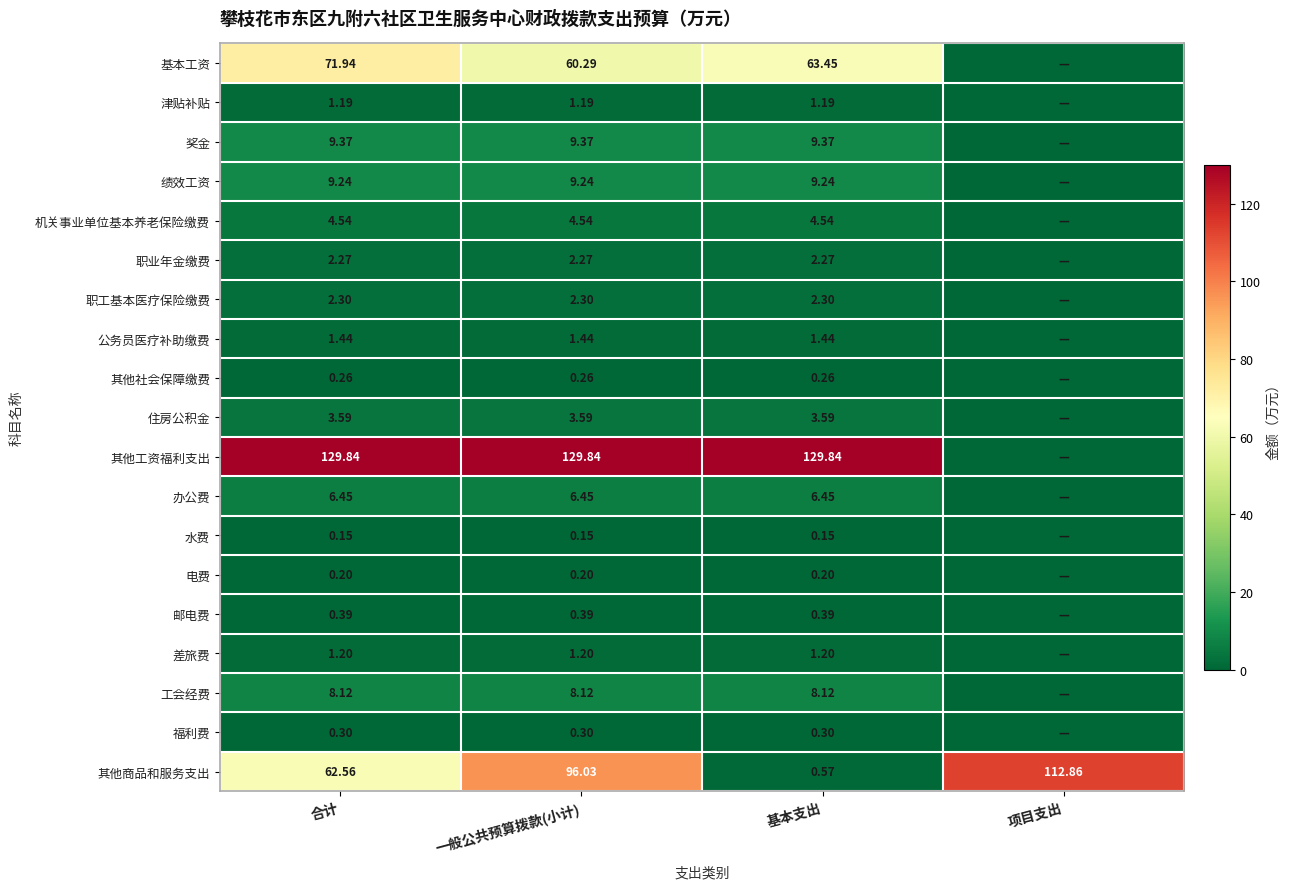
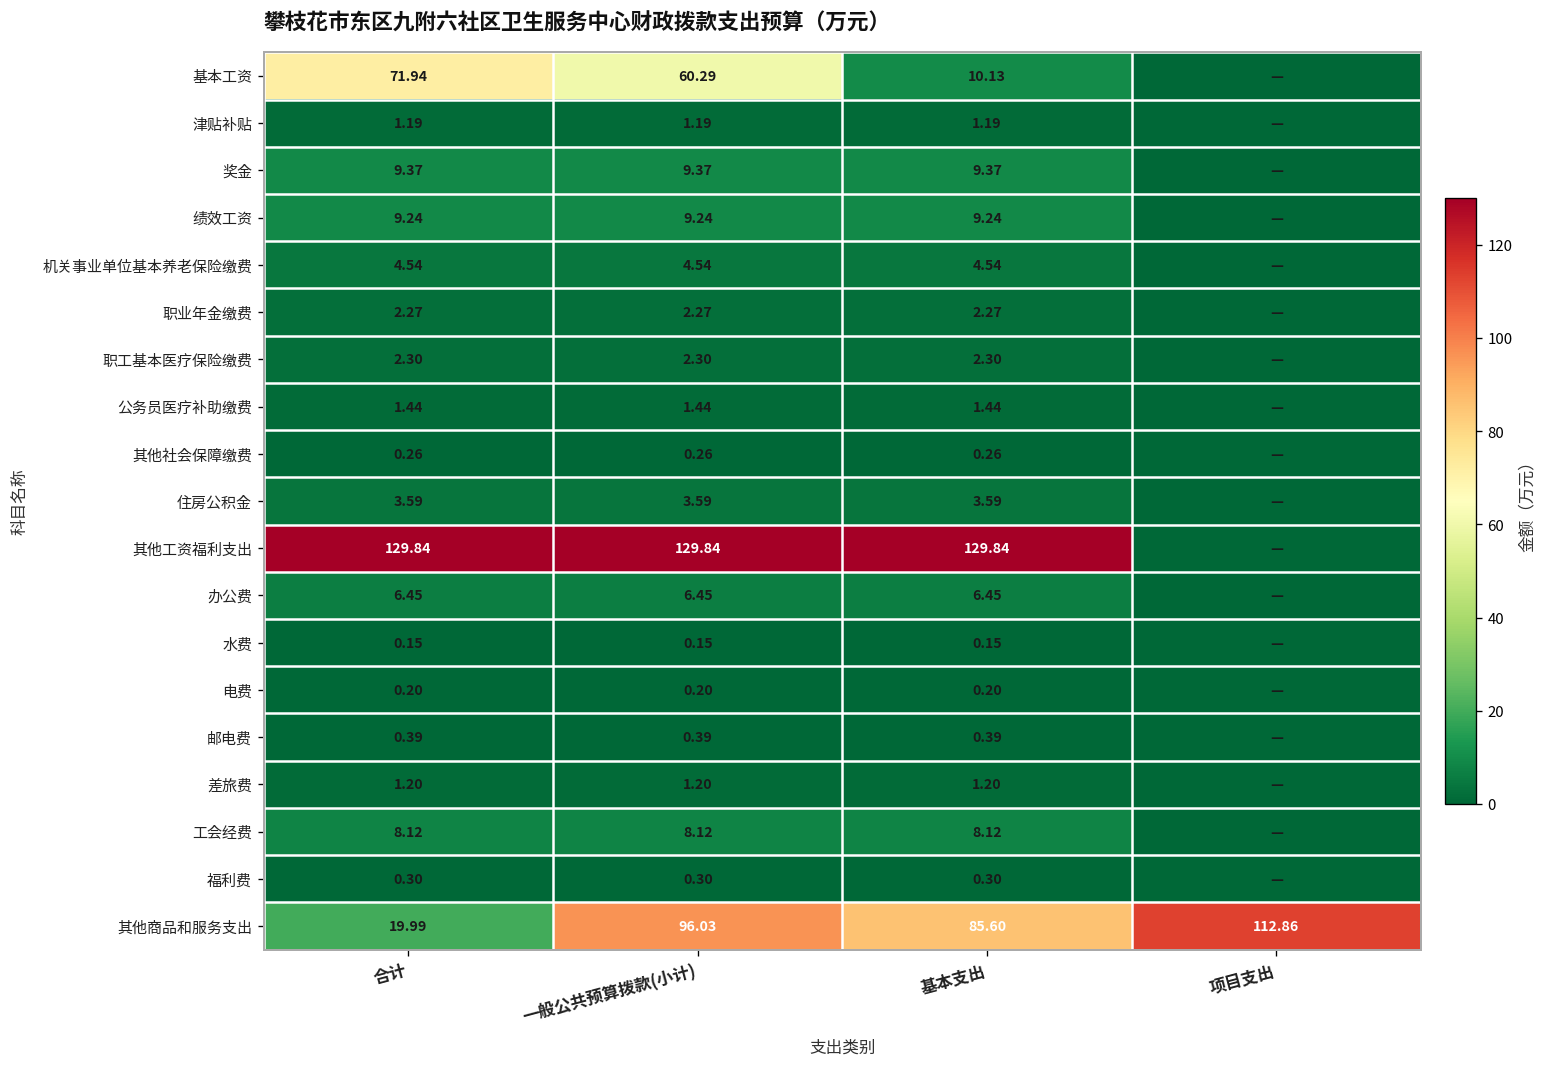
  {
    "基本工资": {
      "合计": 71.94,
      "一般公共预算拨款(小计)": 60.29,
-     "基本支出": 63.45
+     "基本支出": 10.13
    },
    "津贴补贴": {
      "合计": 1.19,
      "一般公共预算拨款(小计)": 1.19,
      "基本支出": 1.19
    },
    "奖金": {
      "合计": 9.37,
      "一般公共预算拨款(小计)": 9.37,
      "基本支出": 9.37
    },
    "绩效工资": {
      "合计": 9.24,
      "一般公共预算拨款(小计)": 9.24,
      "基本支出": 9.24
    },
    "机关事业单位基本养老保险缴费": {
      "合计": 4.54,
      "一般公共预算拨款(小计)": 4.54,
      "基本支出": 4.54
    },
    "职业年金缴费": {
      "合计": 2.27,
      "一般公共预算拨款(小计)": 2.27,
      "基本支出": 2.27
    },
    "职工基本医疗保险缴费": {
      "合计": 2.30,
      "一般公共预算拨款(小计)": 2.30,
      "基本支出": 2.30
    },
    "公务员医疗补助缴费": {
      "合计": 1.44,
      "一般公共预算拨款(小计)": 1.44,
      "基本支出": 1.44
    },
    "其他社会保障缴费": {
      "合计": 0.26,
      "一般公共预算拨款(小计)": 0.26,
      "基本支出": 0.26
    },
    "住房公积金": {
      "合计": 3.59,
      "一般公共预算拨款(小计)": 3.59,
      "基本支出": 3.59
    },
    "其他工资福利支出": {
      "合计": 129.84,
      "一般公共预算拨款(小计)": 129.84,
      "基本支出": 129.84
    },
    "办公费": {
      "合计": 6.45,
      "一般公共预算拨款(小计)": 6.45,
      "基本支出": 6.45
    },
    "水费": {
      "合计": 0.15,
      "一般公共预算拨款(小计)": 0.15,
      "基本支出": 0.15
    },
    "电费": {
      "合计": 0.20,
      "一般公共预算拨款(小计)": 0.20,
      "基本支出": 0.20
    },
    "邮电费": {
      "合计": 0.39,
      "一般公共预算拨款(小计)": 0.39,
      "基本支出": 0.39
    },
    "差旅费": {
      "合计": 1.20,
      "一般公共预算拨款(小计)": 1.20,
      "基本支出": 1.20
    },
    "工会经费": {
      "合计": 8.12,
      "一般公共预算拨款(小计)": 8.12,
      "基本支出": 8.12
    },
    "福利费": {
      "合计": 0.30,
      "一般公共预算拨款(小计)": 0.30,
      "基本支出": 0.30
    },
    "其他商品和服务支出": {
-     "合计": 62.56,
+     "合计": 19.99,
      "一般公共预算拨款(小计)": 96.03,
-     "基本支出": 0.57,
+     "基本支出": 85.60,
      "项目支出": 112.86
    }
  }
